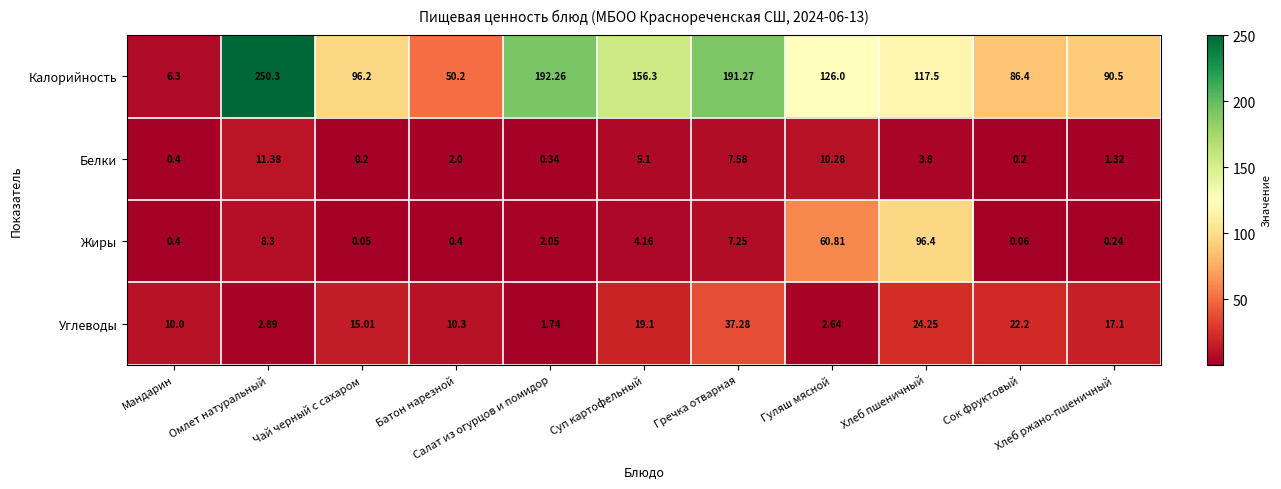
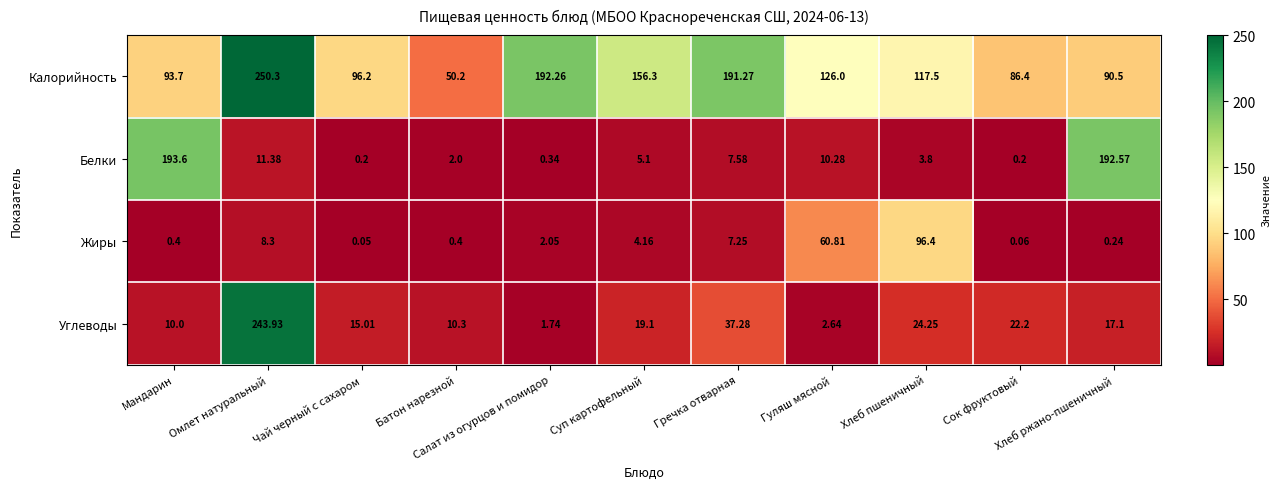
  {
    "Калорийность": {
-     "Мандарин": 6.3,
+     "Мандарин": 93.7,
      "Омлет натуральный": 250.3,
      "Чай черный с сахаром": 96.2,
      "Батон нарезной": 50.2,
      "Салат из огурцов и помидор": 192.26,
      "Суп картофельный": 156.3,
      "Гречка отварная": 191.27,
      "Гуляш мясной": 126.0,
      "Хлеб пшеничный": 117.5,
      "Сок фруктовый": 86.4,
      "Хлеб ржано-пшеничный": 90.5
    },
    "Белки": {
-     "Мандарин": 0.4,
+     "Мандарин": 193.6,
      "Омлет натуральный": 11.38,
      "Чай черный с сахаром": 0.2,
      "Батон нарезной": 2.0,
      "Салат из огурцов и помидор": 0.34,
      "Суп картофельный": 5.1,
      "Гречка отварная": 7.58,
      "Гуляш мясной": 10.28,
      "Хлеб пшеничный": 3.8,
      "Сок фруктовый": 0.2,
-     "Хлеб ржано-пшеничный": 1.32
+     "Хлеб ржано-пшеничный": 192.57
    },
    "Жиры": {
      "Мандарин": 0.4,
      "Омлет натуральный": 8.3,
      "Чай черный с сахаром": 0.05,
      "Батон нарезной": 0.4,
      "Салат из огурцов и помидор": 2.05,
      "Суп картофельный": 4.16,
      "Гречка отварная": 7.25,
      "Гуляш мясной": 60.81,
      "Хлеб пшеничный": 96.4,
      "Сок фруктовый": 0.06,
      "Хлеб ржано-пшеничный": 0.24
    },
    "Углеводы": {
      "Мандарин": 10.0,
-     "Омлет натуральный": 2.89,
+     "Омлет натуральный": 243.93,
      "Чай черный с сахаром": 15.01,
      "Батон нарезной": 10.3,
      "Салат из огурцов и помидор": 1.74,
      "Суп картофельный": 19.1,
      "Гречка отварная": 37.28,
      "Гуляш мясной": 2.64,
      "Хлеб пшеничный": 24.25,
      "Сок фруктовый": 22.2,
      "Хлеб ржано-пшеничный": 17.1
    }
  }
